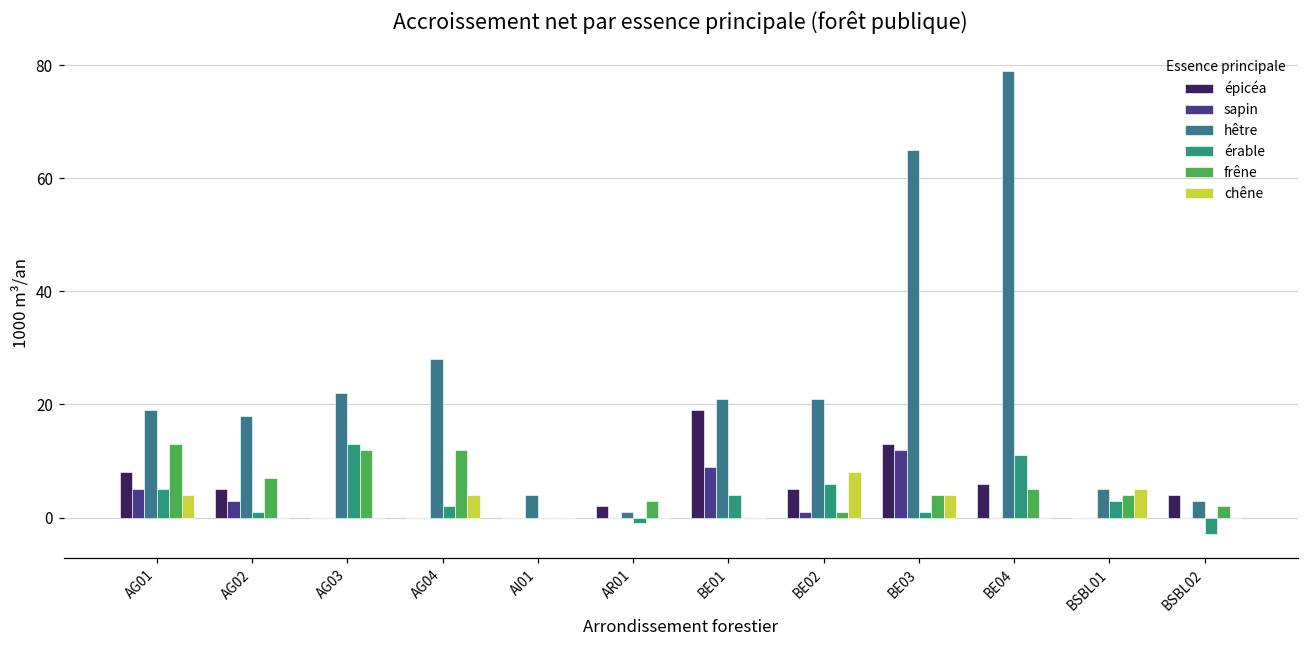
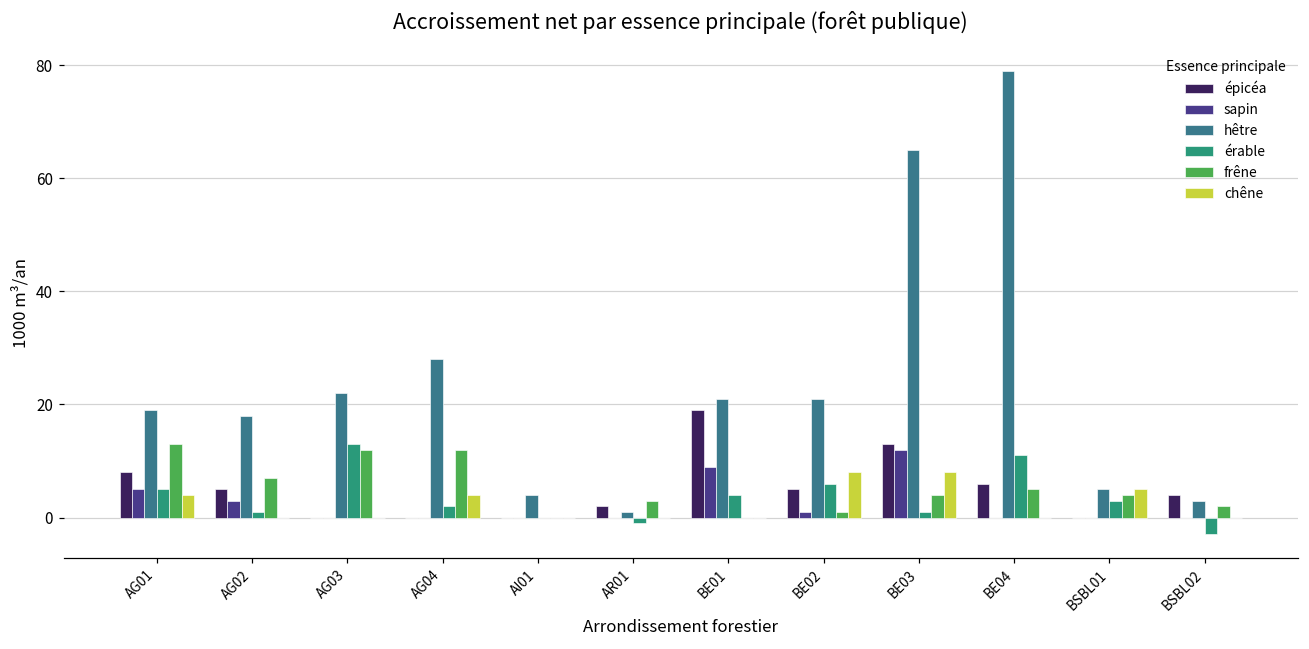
  {
    "chêne": {
      "AG01": 4,
      "AG02": 0,
      "AG03": 0,
      "AG04": 4,
      "AI01": 0,
      "AR01": 0,
      "BE01": 0,
      "BE02": 8,
-     "BE03": 4,
+     "BE03": 8,
      "BE04": 0,
      "BSBL01": 5,
      "BSBL02": 0
    }
  }
